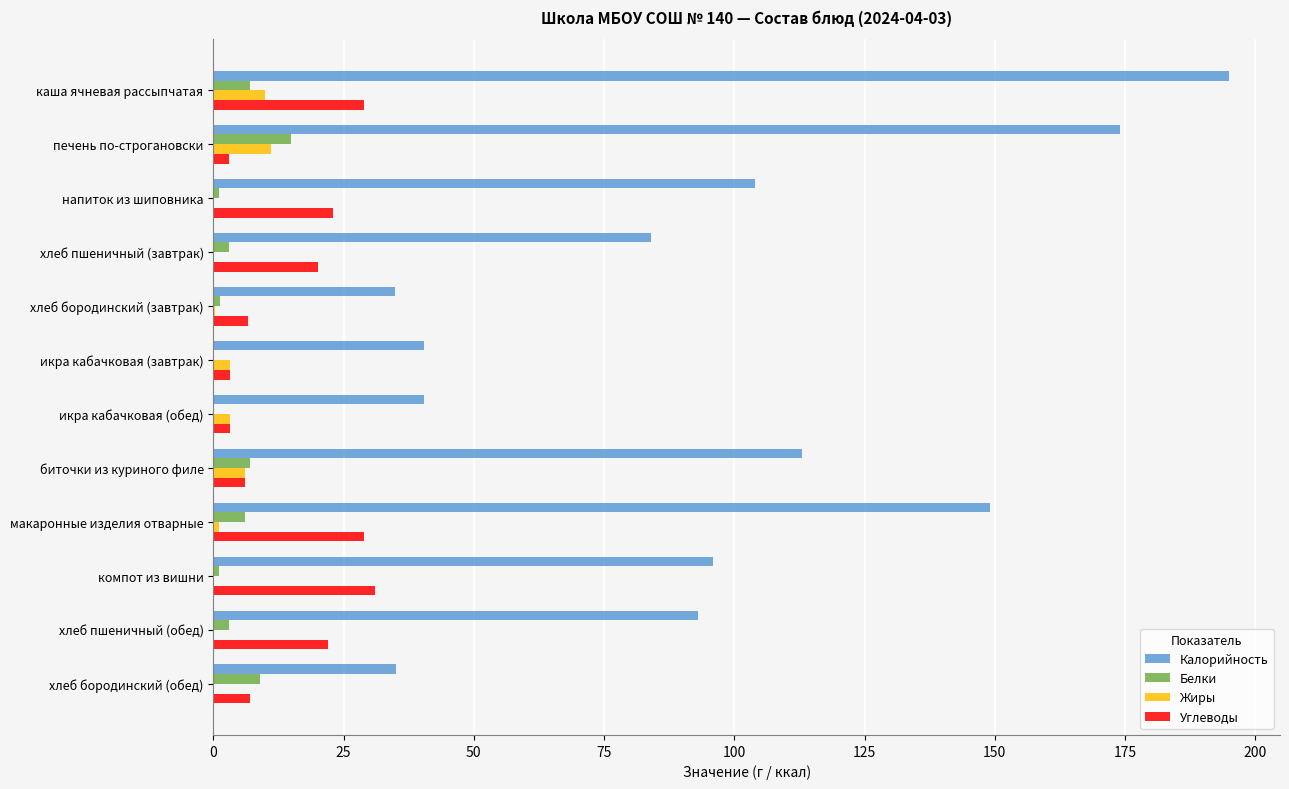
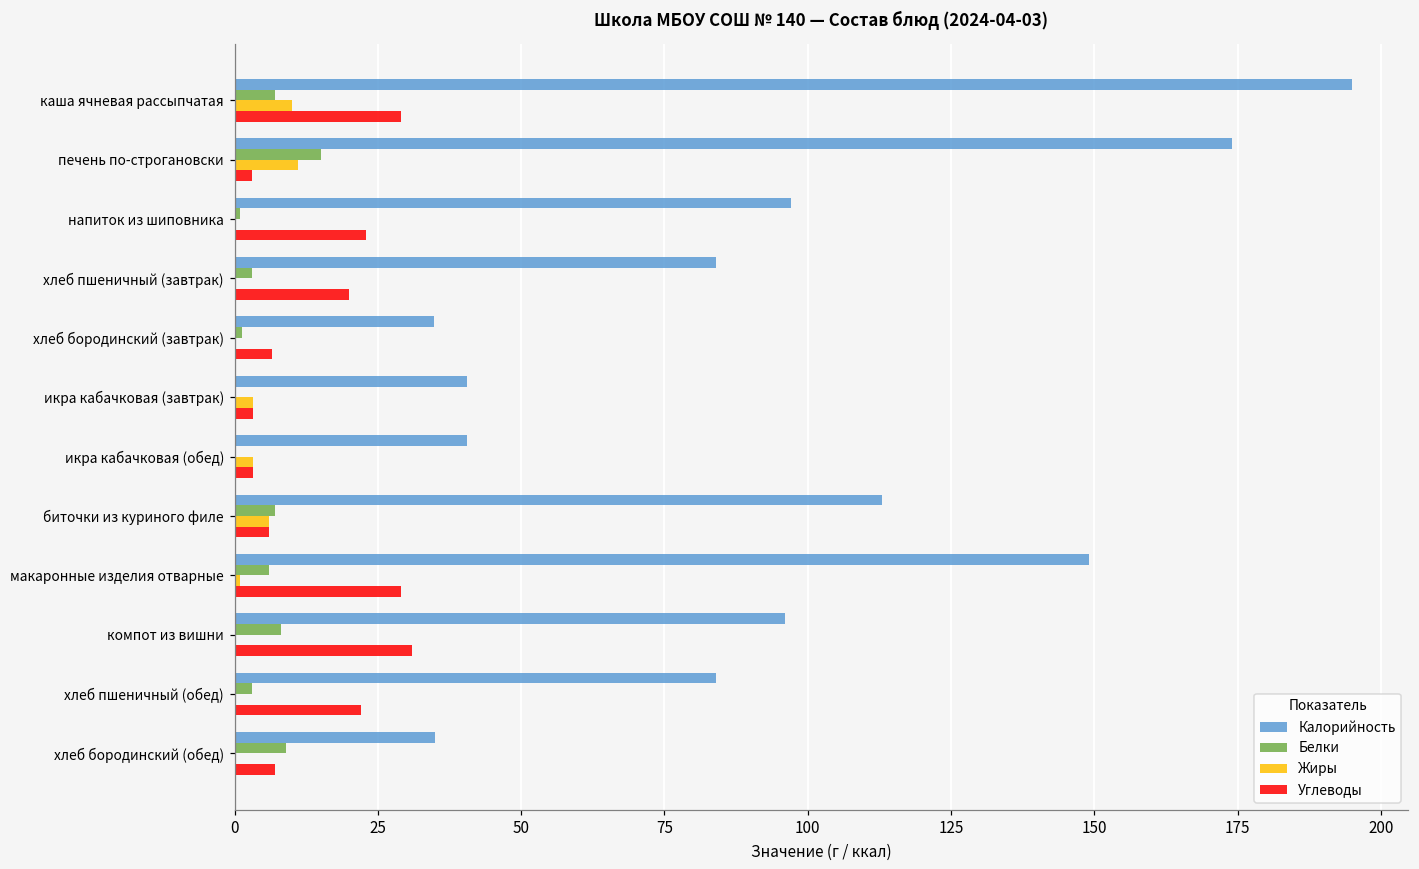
  {
    "Калорийность": {
      "каша ячневая рассыпчатая": 195,
      "печень по-строгановски": 174,
-     "напиток из шиповника": 104,
+     "напиток из шиповника": 97,
      "хлеб пшеничный (завтрак)": 84,
      "хлеб бородинский (завтрак)": 35,
      "икра кабачковая (завтрак)": 41,
      "икра кабачковая (обед)": 41,
      "биточки из куриного филе": 113,
      "макаронные изделия отварные": 149,
      "компот из вишни": 96,
-     "хлеб пшеничный (обед)": 93,
+     "хлеб пшеничный (обед)": 84,
      "хлеб бородинский (обед)": 35
    },
    "Белки": {
      "каша ячневая рассыпчатая": 7,
      "печень по-строгановски": 15,
      "напиток из шиповника": 1,
      "хлеб пшеничный (завтрак)": 3,
      "хлеб бородинский (завтрак)": 1,
      "икра кабачковая (завтрак)": 0,
      "икра кабачковая (обед)": 0,
      "биточки из куриного филе": 7,
      "макаронные изделия отварные": 6,
-     "компот из вишни": 1,
+     "компот из вишни": 8,
      "хлеб пшеничный (обед)": 3,
      "хлеб бородинский (обед)": 9
    },
    "Жиры": {
      "каша ячневая рассыпчатая": 10,
      "печень по-строгановски": 11,
      "напиток из шиповника": 0,
      "хлеб пшеничный (завтрак)": 0,
      "икра кабачковая (завтрак)": 3,
      "икра кабачковая (обед)": 3,
      "биточки из куриного филе": 6,
      "макаронные изделия отварные": 1,
      "компот из вишни": 0,
      "хлеб пшеничный (обед)": 0,
      "хлеб бородинский (обед)": 0
    },
    "Углеводы": {
      "каша ячневая рассыпчатая": 29,
      "печень по-строгановски": 3,
      "напиток из шиповника": 23,
      "хлеб пшеничный (завтрак)": 20,
      "хлеб бородинский (завтрак)": 7,
      "икра кабачковая (завтрак)": 3,
      "икра кабачковая (обед)": 3,
      "биточки из куриного филе": 6,
      "макаронные изделия отварные": 29,
      "компот из вишни": 31,
      "хлеб пшеничный (обед)": 22,
      "хлеб бородинский (обед)": 7
    }
  }
